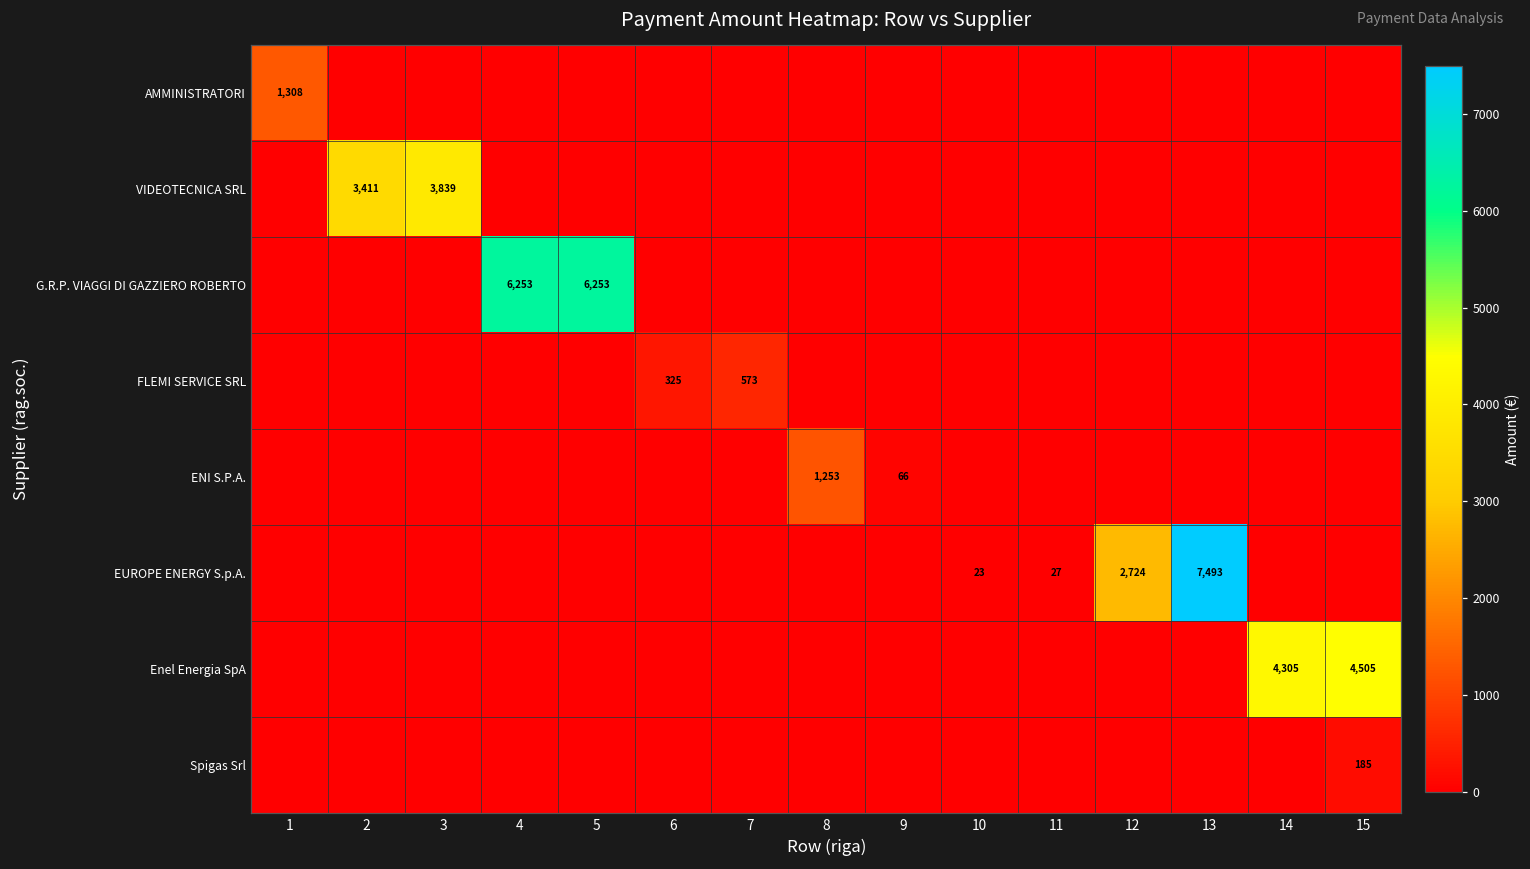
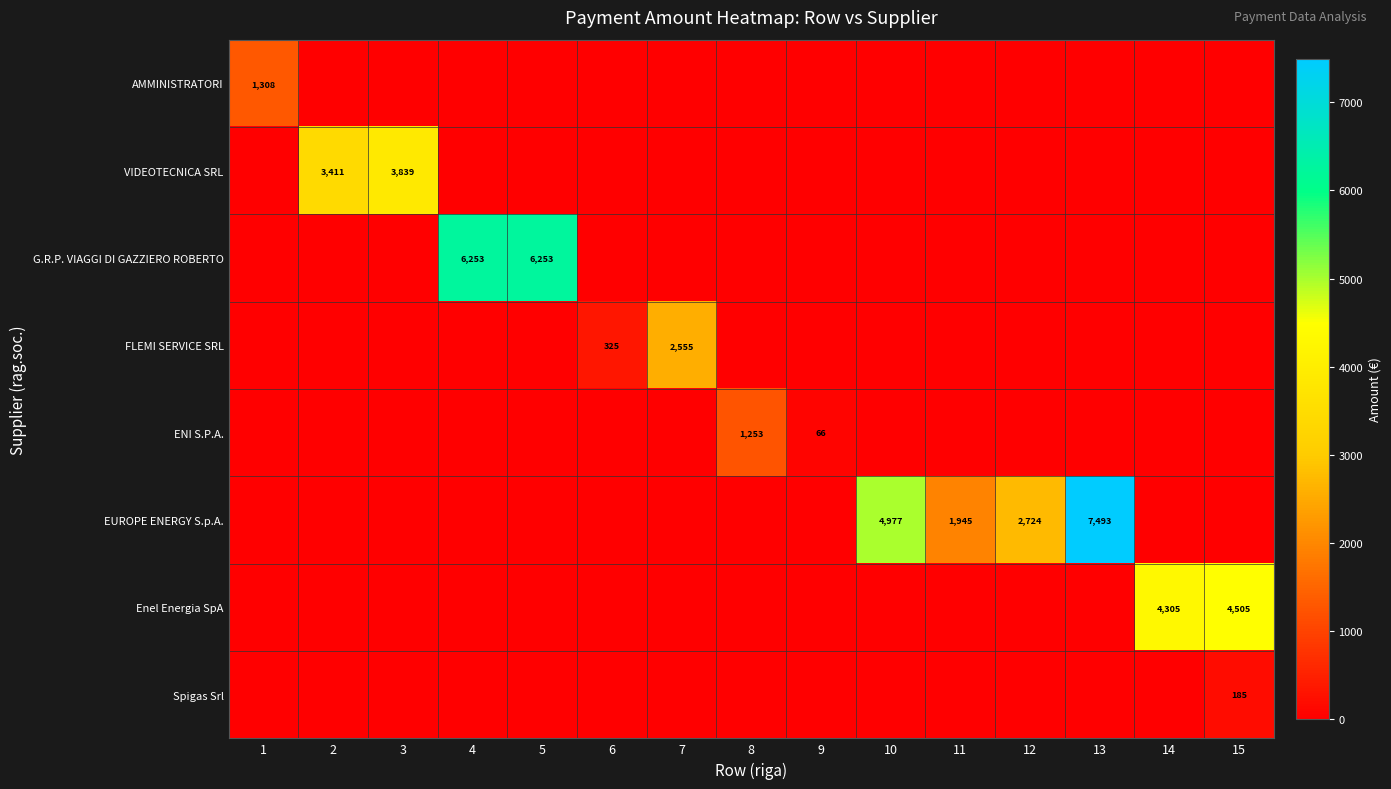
  {
    "AMMINISTRATORI": {
      "1": "1,308"
    },
    "VIDEOTECNICA SRL": {
      "2": "3,411",
      "3": "3,839"
    },
    "G.R.P. VIAGGI DI GAZZIERO ROBERTO": {
      "4": "6,253",
      "5": "6,253"
    },
    "FLEMI SERVICE SRL": {
      "6": "325",
-     "7": "573"
+     "7": "2,555"
    },
    "ENI S.P.A.": {
      "8": "1,253",
      "9": "66"
    },
    "EUROPE ENERGY S.p.A.": {
-     "10": "23",
-     "11": "27",
+     "10": "4,977",
+     "11": "1,945",
      "12": "2,724",
      "13": "7,493"
    },
    "Enel Energia SpA": {
      "14": "4,305",
      "15": "4,505"
    },
    "Spigas Srl": {
      "15": "185"
    }
  }
